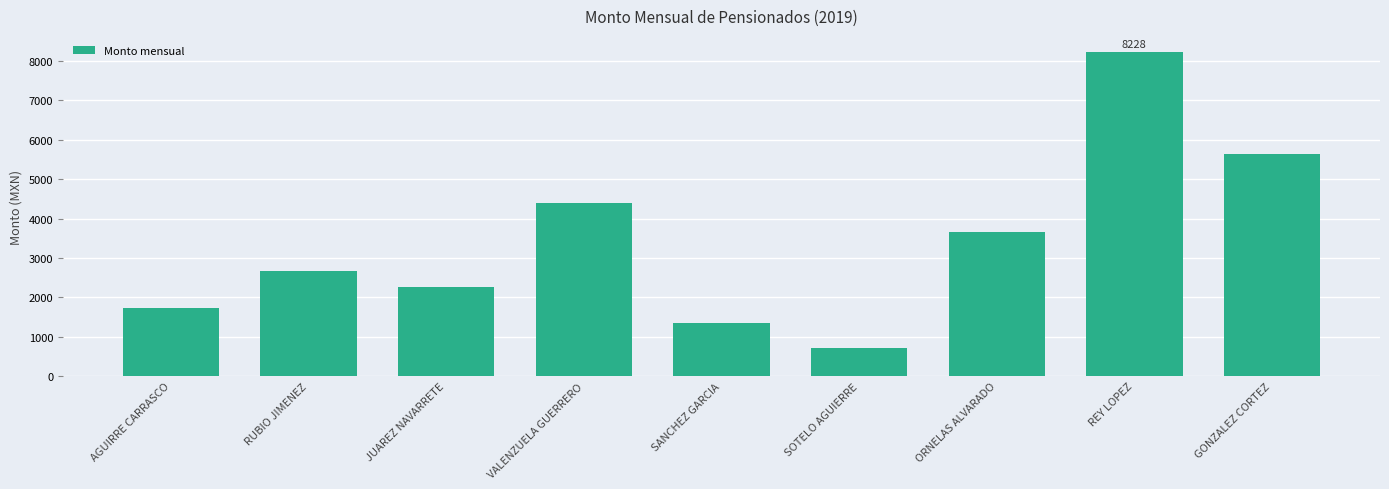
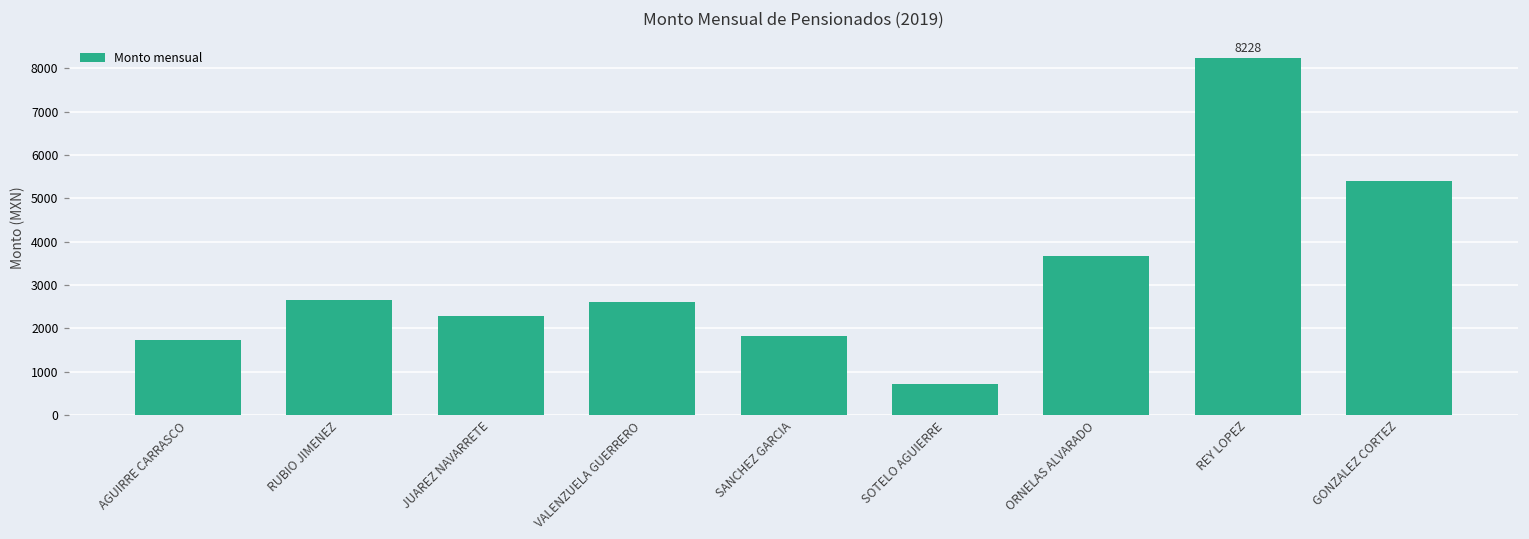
  {
    "AGUIRRE CARRASCO": 1700,
    "RUBIO JIMENEZ": 2700,
    "JUAREZ NAVARRETE": 2300,
-   "VALENZUELA GUERRERO": 4400,
-   "SANCHEZ GARCIA": 1400,
+   "VALENZUELA GUERRERO": 2600,
+   "SANCHEZ GARCIA": 1800,
    "SOTELO AGUIERRE": 700,
    "ORNELAS ALVARADO": 3700,
-   "GONZALEZ CORTEZ": 5600
+   "GONZALEZ CORTEZ": 5400
  }
